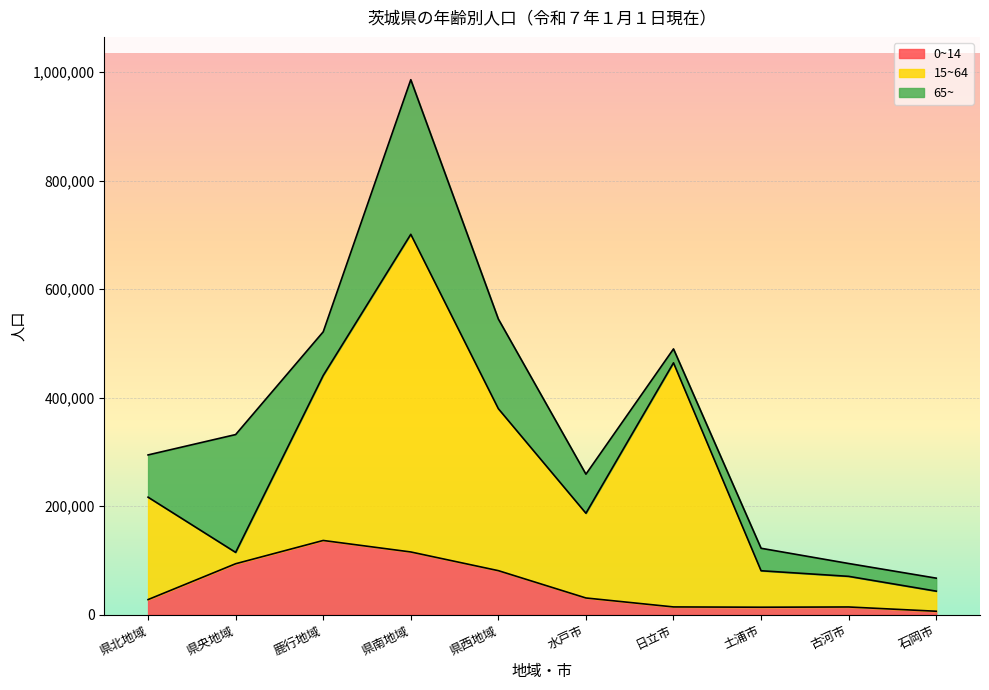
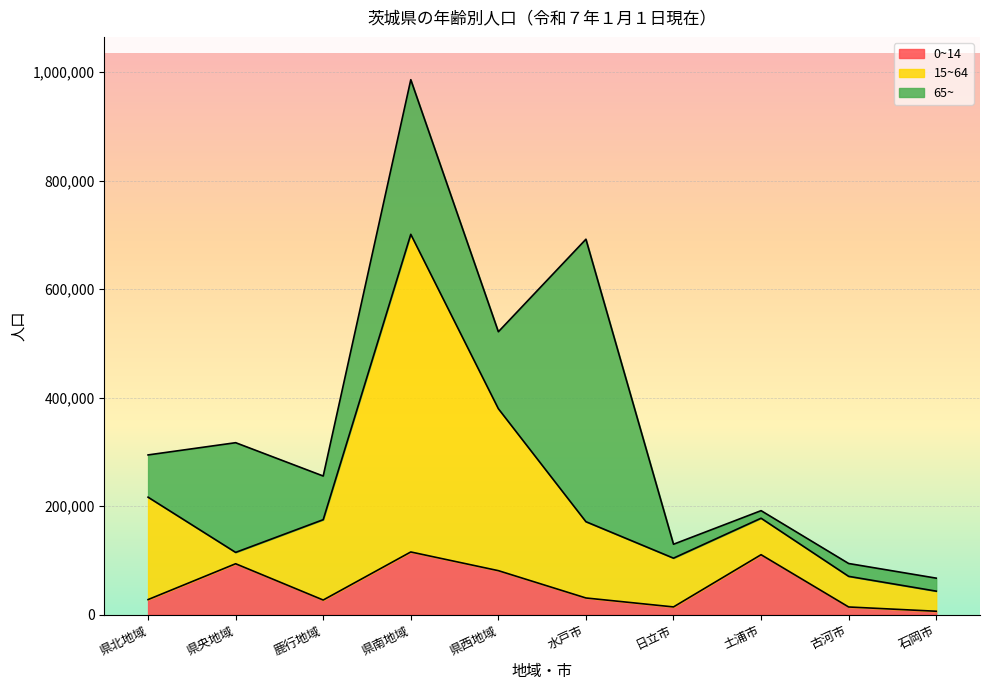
  {
    "0~14": {
      "県北地域": "30,000",
      "県央地域": "90,000",
-     "鹿行地域": "140,000",
+     "鹿行地域": "30,000",
      "県南地域": "120,000",
      "県西地域": "80,000",
      "水戸市": "30,000",
      "日立市": "10,000",
-     "土浦市": "10,000",
+     "土浦市": "110,000",
      "古河市": "10,000",
      "石岡市": "10,000"
    },
    "15~64": {
      "県北地域": "190,000",
      "県央地域": "20,000",
-     "鹿行地域": "300,000",
+     "鹿行地域": "150,000",
      "県南地域": "590,000",
      "県西地域": "300,000",
-     "水戸市": "160,000",
-     "日立市": "450,000",
+     "水戸市": "140,000",
+     "日立市": "90,000",
      "土浦市": "70,000",
      "古河市": "60,000",
      "石岡市": "40,000"
    },
    "65~": {
      "県北地域": "80,000",
-     "県央地域": "220,000",
+     "県央地域": "200,000",
      "鹿行地域": "80,000",
      "県南地域": "280,000",
-     "県西地域": "170,000",
-     "水戸市": "70,000",
+     "県西地域": "140,000",
+     "水戸市": "520,000",
      "日立市": "30,000",
-     "土浦市": "40,000",
+     "土浦市": "10,000",
      "古河市": "20,000",
      "石岡市": "20,000"
    }
  }
